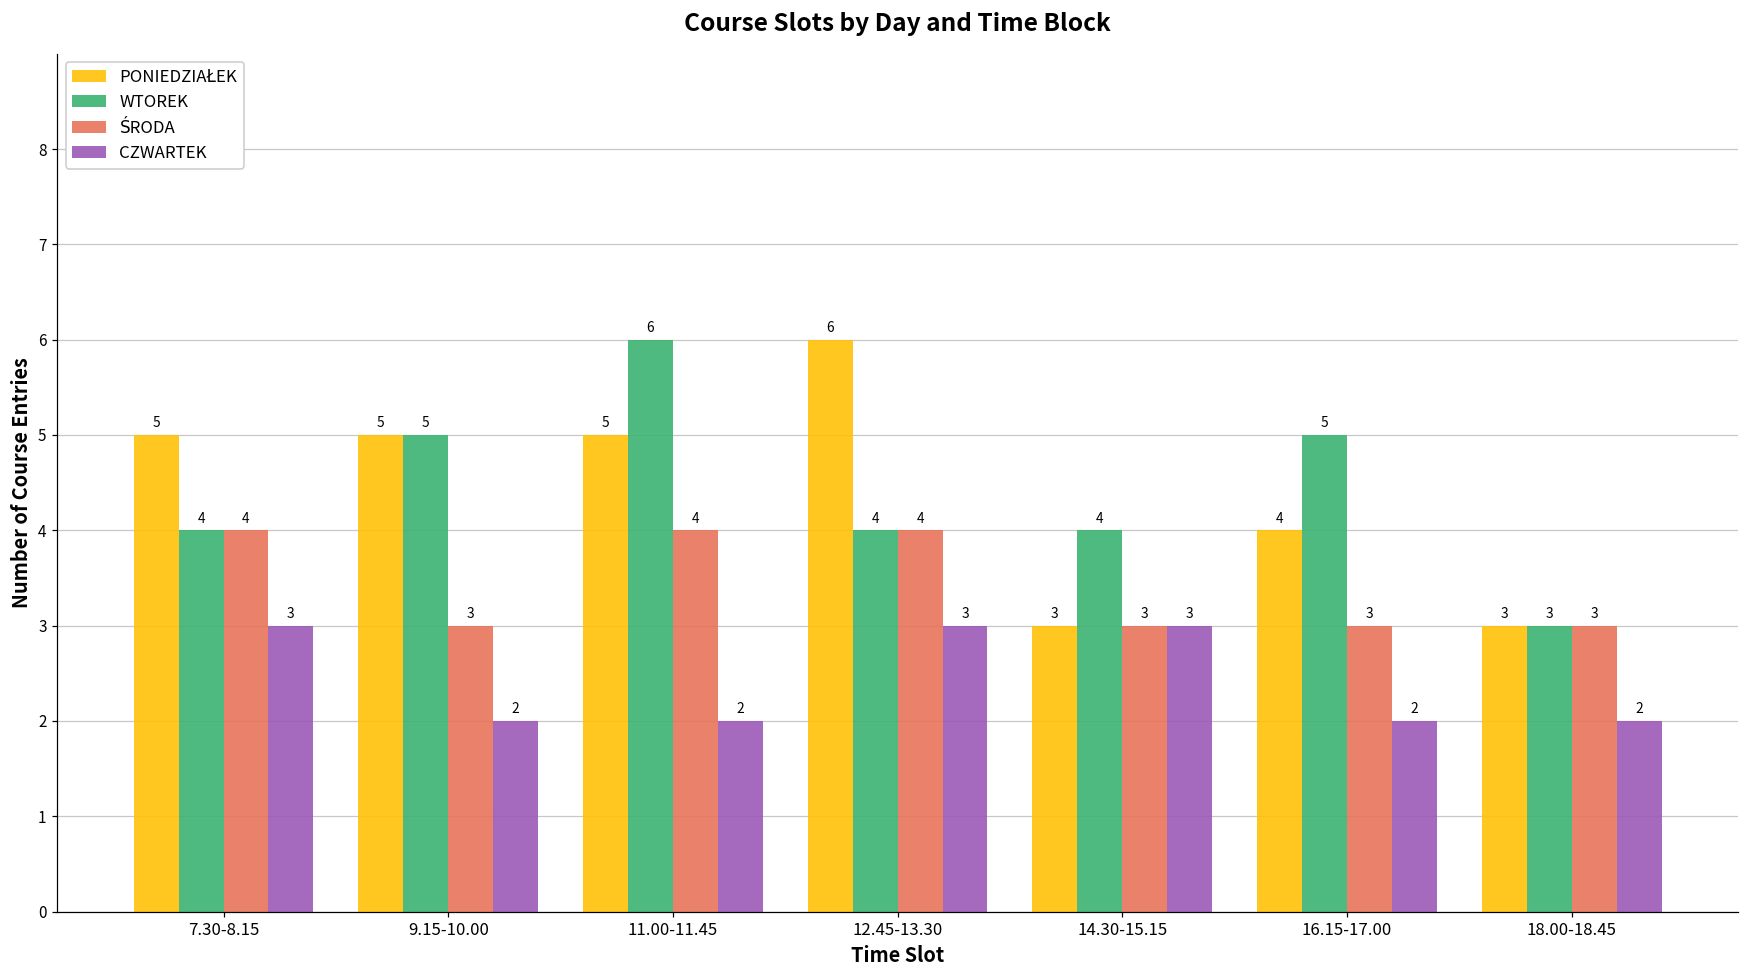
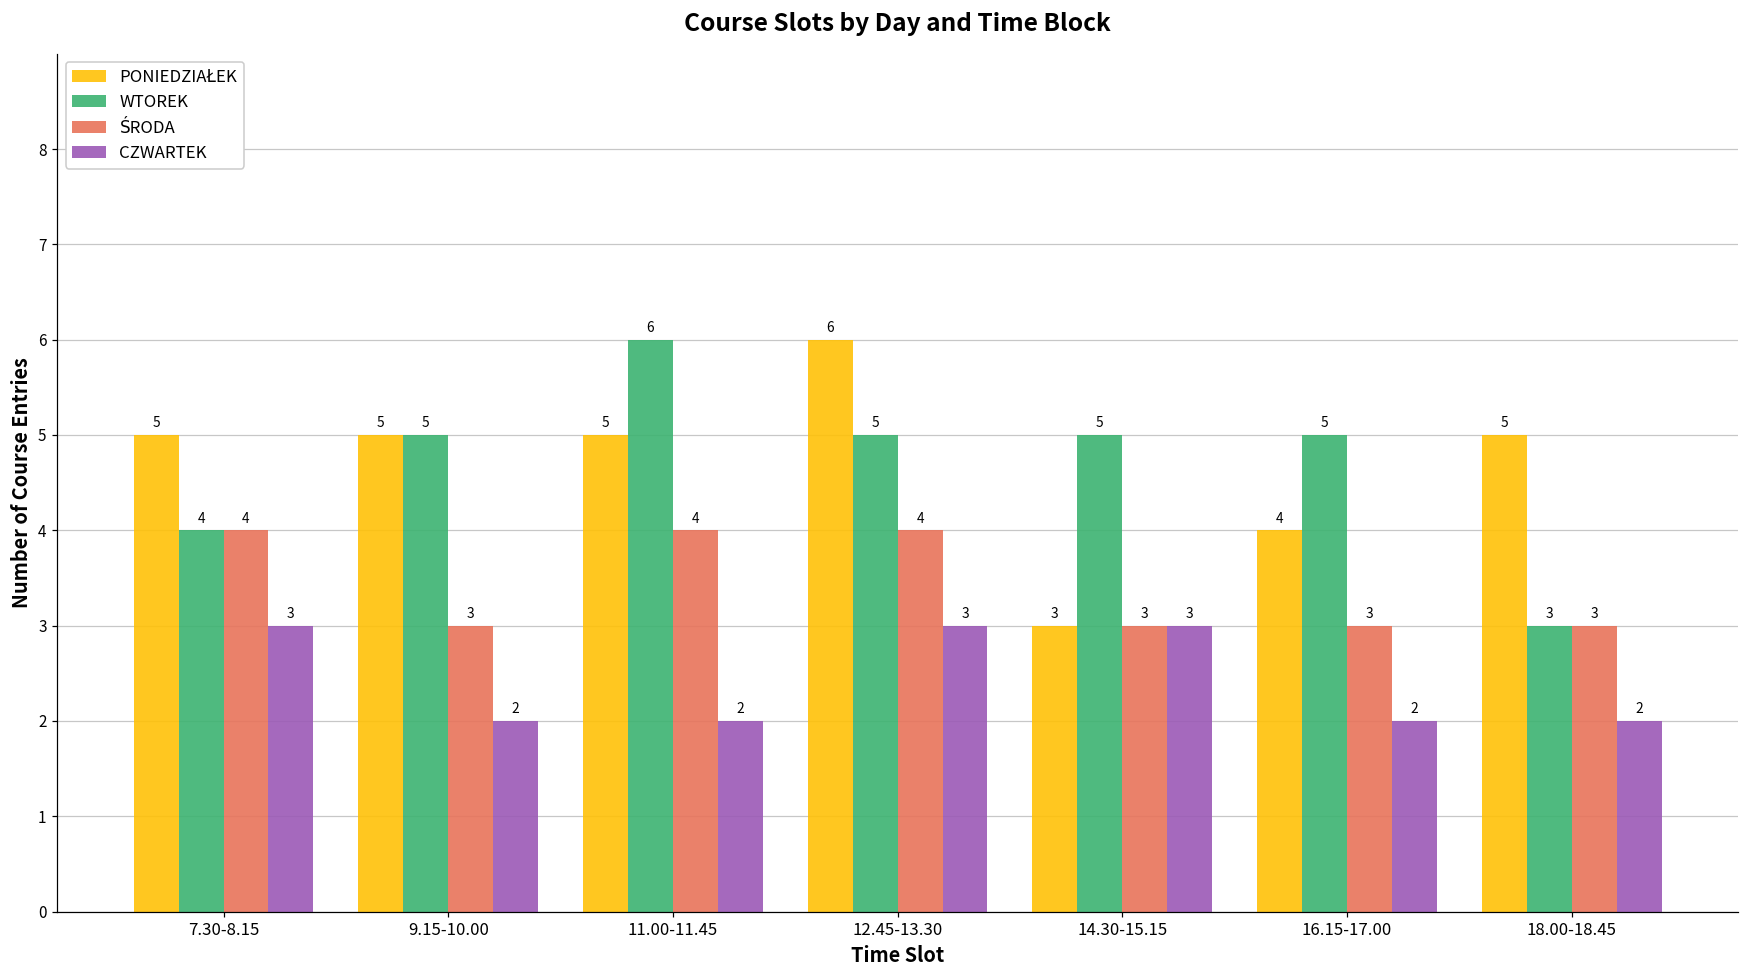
  {
    "PONIEDZIAŁEK": {
      "7.30-8.15": 5,
      "9.15-10.00": 5,
      "11.00-11.45": 5,
      "12.45-13.30": 6,
      "14.30-15.15": 3,
      "16.15-17.00": 4,
-     "18.00-18.45": 3
+     "18.00-18.45": 5
    },
    "WTOREK": {
      "7.30-8.15": 4,
      "9.15-10.00": 5,
      "11.00-11.45": 6,
-     "12.45-13.30": 4,
-     "14.30-15.15": 4,
+     "12.45-13.30": 5,
+     "14.30-15.15": 5,
      "16.15-17.00": 5,
      "18.00-18.45": 3
    },
    "ŚRODA": {
      "7.30-8.15": 4,
      "9.15-10.00": 3,
      "11.00-11.45": 4,
      "12.45-13.30": 4,
      "14.30-15.15": 3,
      "16.15-17.00": 3,
      "18.00-18.45": 3
    },
    "CZWARTEK": {
      "7.30-8.15": 3,
      "9.15-10.00": 2,
      "11.00-11.45": 2,
      "12.45-13.30": 3,
      "14.30-15.15": 3,
      "16.15-17.00": 2,
      "18.00-18.45": 2
    }
  }
